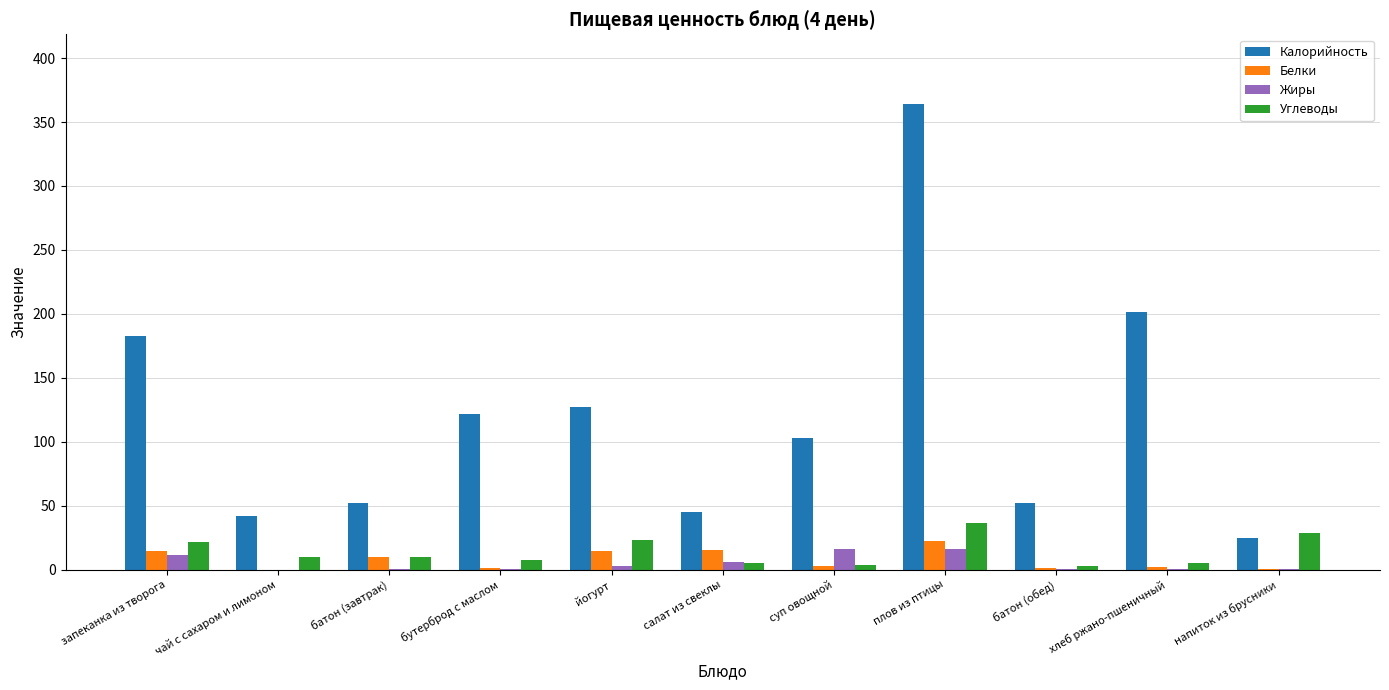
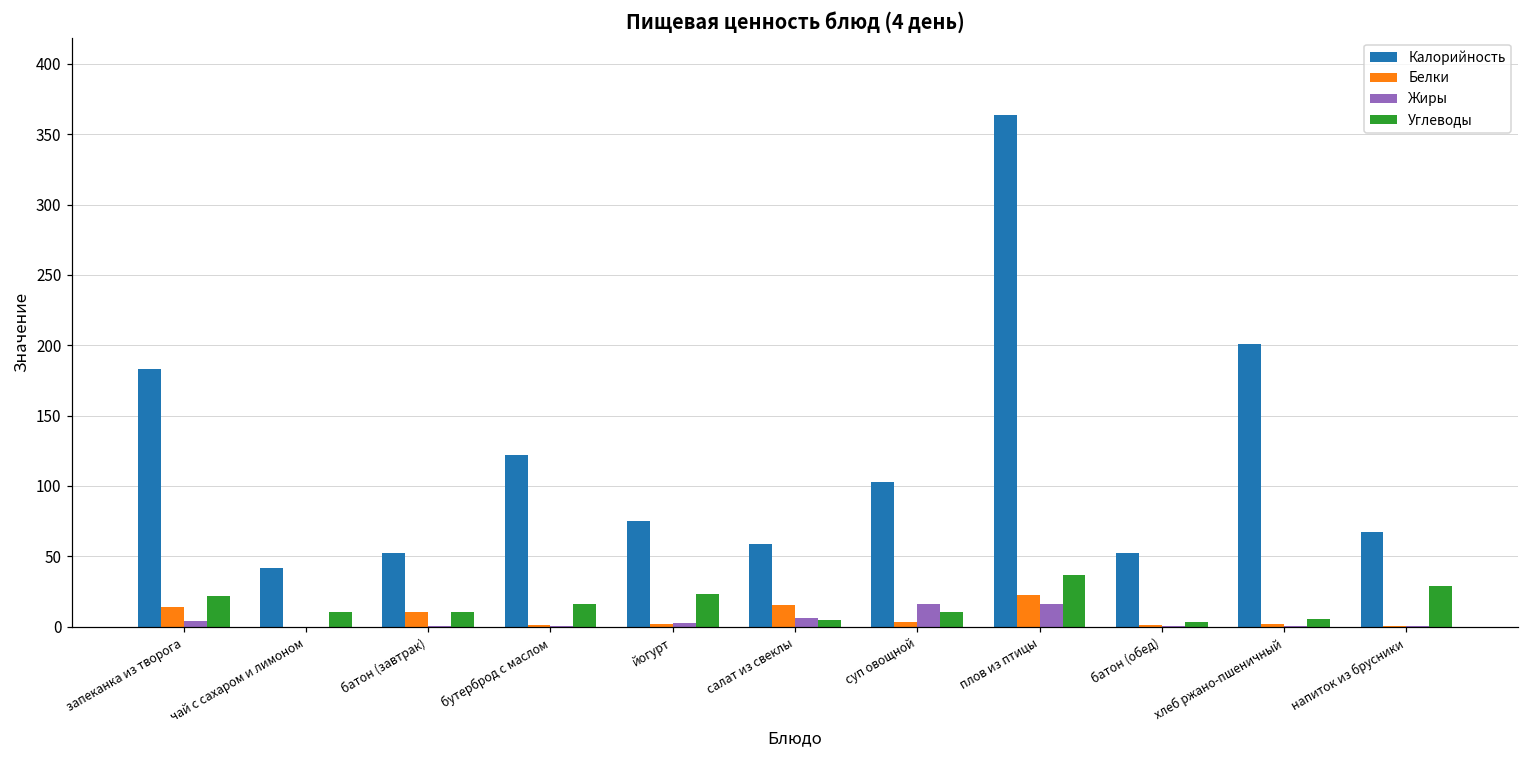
  {
    "Калорийность": {
      "запеканка из творога": 183,
      "чай с сахаром и лимоном": 42,
      "батон (завтрак)": 52,
      "бутерброд с маслом": 122,
-     "йогурт": 127,
-     "салат из свеклы": 45,
+     "йогурт": 75,
+     "салат из свеклы": 59,
      "суп овощной": 103,
      "плов из птицы": 364,
      "батон (обед)": 52,
      "хлеб ржано-пшеничный": 201,
-     "напиток из брусники": 25
+     "напиток из брусники": 67
    },
    "Белки": {
      "запеканка из творога": 14,
      "батон (завтрак)": 10,
-     "йогурт": 15,
+     "йогурт": 2,
      "салат из свеклы": 15,
      "суп овощной": 3,
      "плов из птицы": 23,
      "хлеб ржано-пшеничный": 2
    },
    "Жиры": {
-     "запеканка из творога": 12,
+     "запеканка из творога": 4,
      "чай с сахаром и лимоном": 0,
      "йогурт": 3,
      "салат из свеклы": 6,
      "суп овощной": 16,
      "плов из птицы": 16
    },
    "Углеводы": {
      "запеканка из творога": 22,
      "чай с сахаром и лимоном": 10,
      "батон (завтрак)": 10,
-     "бутерброд с маслом": 8,
+     "бутерброд с маслом": 16,
      "йогурт": 23,
      "салат из свеклы": 5,
-     "суп овощной": 4,
+     "суп овощной": 10,
      "плов из птицы": 37,
      "батон (обед)": 3,
      "хлеб ржано-пшеничный": 6,
      "напиток из брусники": 29
    }
  }
